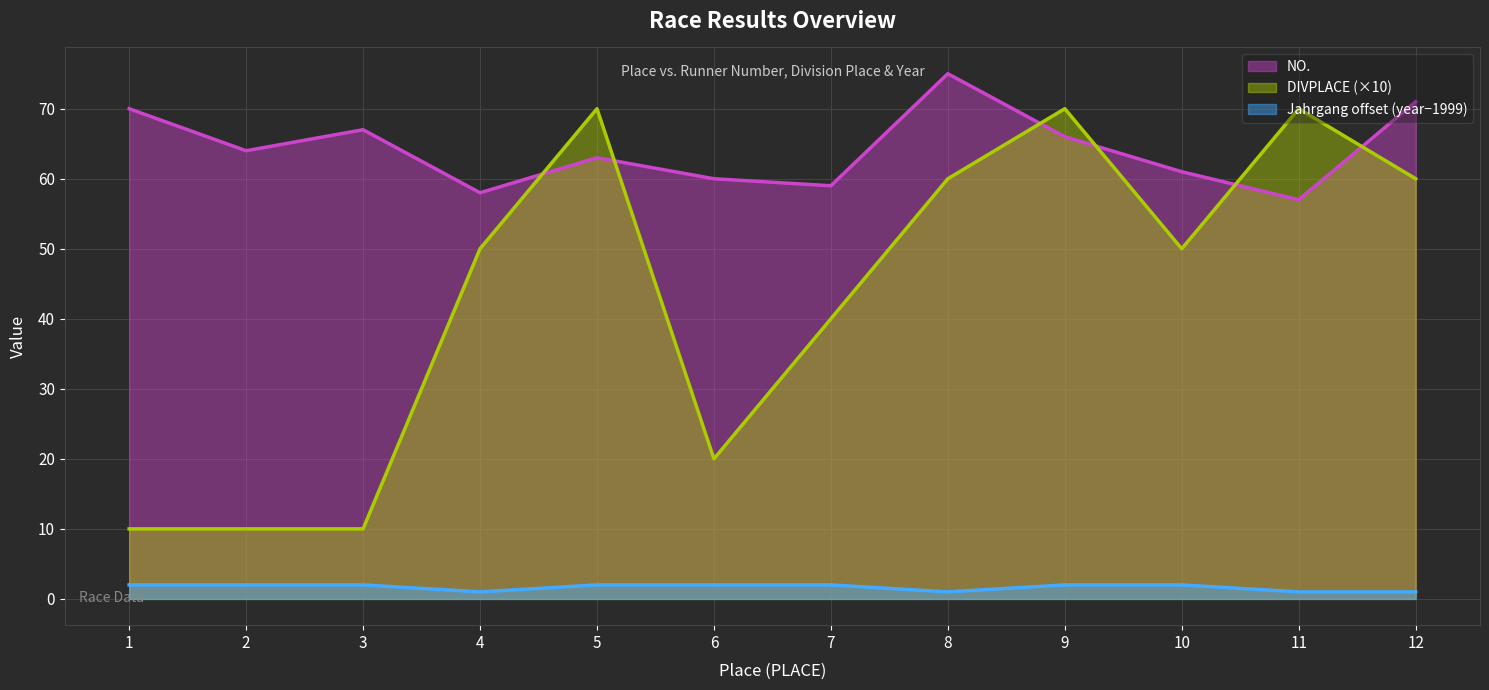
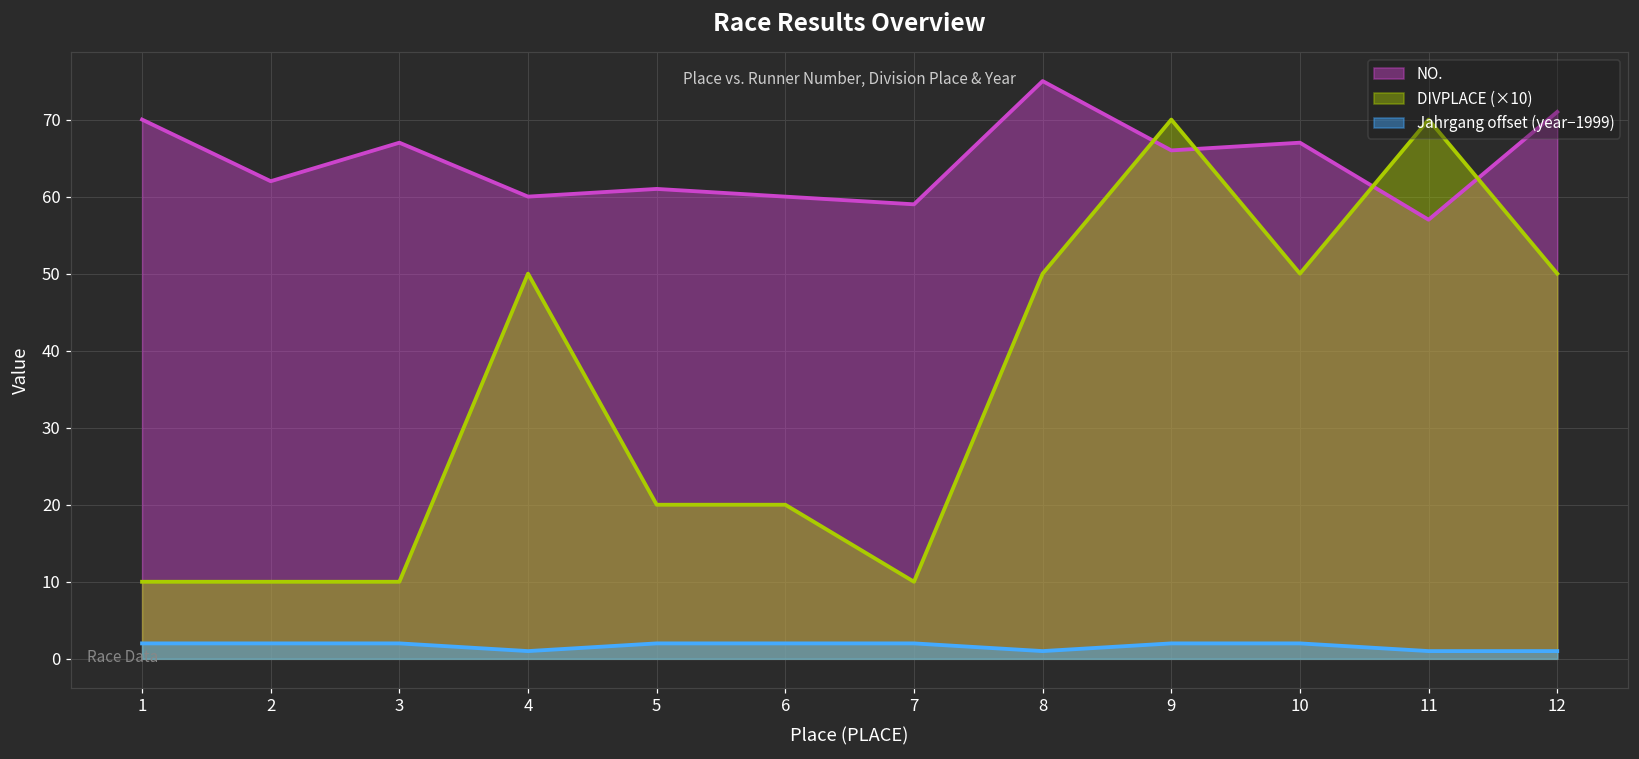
  {
    "NO.": {
      "1": 70,
-     "2": 64,
+     "2": 62,
      "3": 67,
-     "4": 58,
-     "5": 63,
+     "4": 60,
+     "5": 61,
      "6": 60,
      "7": 59,
      "8": 75,
      "9": 66,
-     "10": 61,
+     "10": 67,
      "11": 57
    },
    "DIVPLACE (×10)": {
      "1": 10,
      "2": 10,
      "3": 10,
      "4": 50,
-     "5": 70,
+     "5": 20,
      "6": 20,
-     "7": 40,
-     "8": 60,
+     "7": 10,
+     "8": 50,
      "9": 70,
      "10": 50,
-     "12": 60
+     "12": 50
    },
    "Jahrgang offset (year−1999)": {
      "1": 2,
      "2": 2,
      "3": 2,
      "4": 1,
      "5": 2,
      "6": 2,
      "7": 2,
      "8": 1,
      "9": 2,
      "10": 2,
      "11": 1,
      "12": 1
    }
  }
